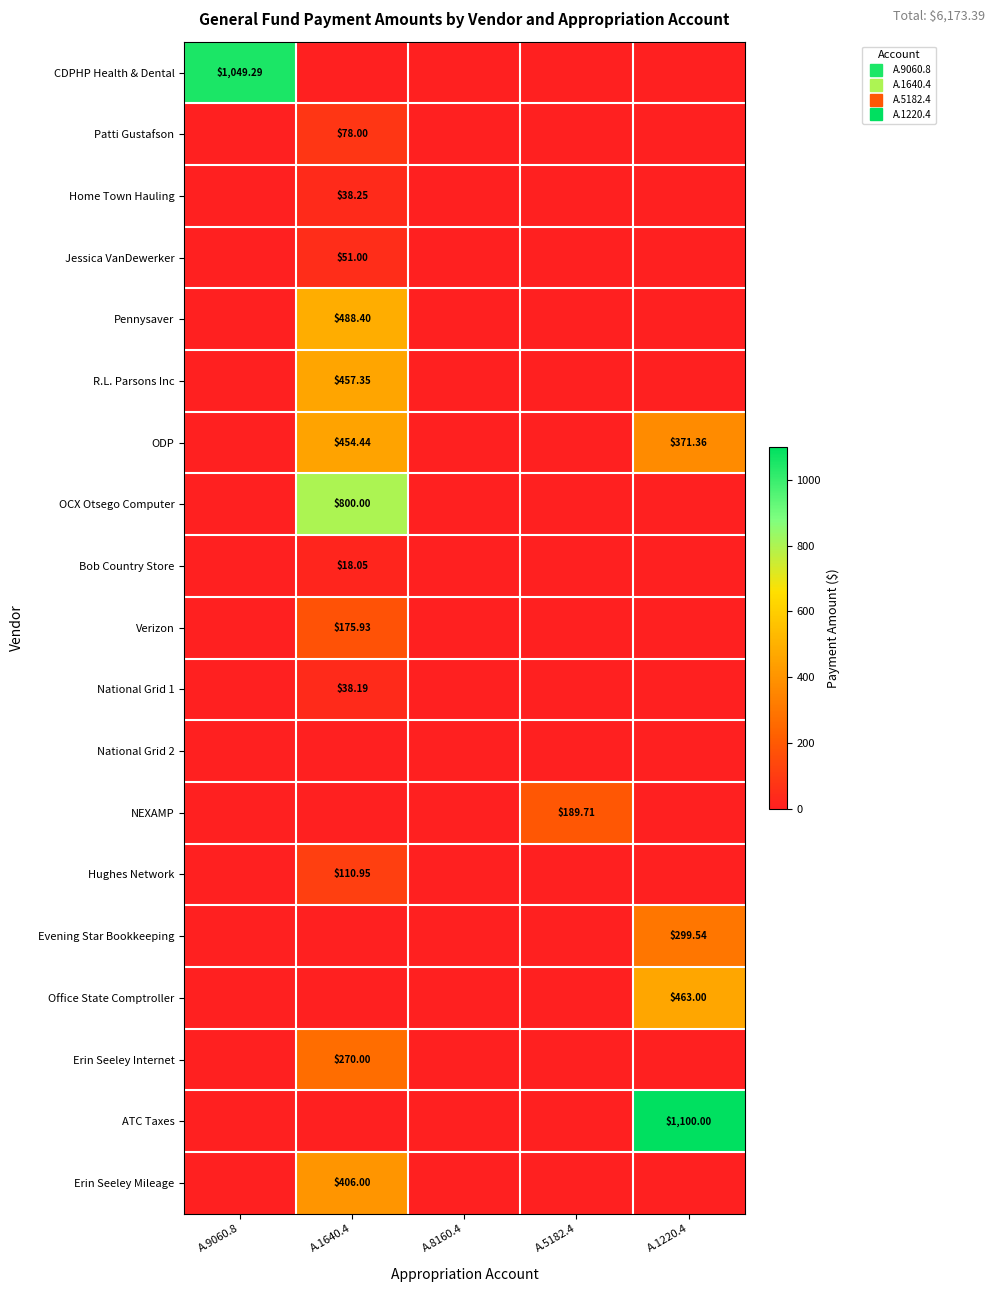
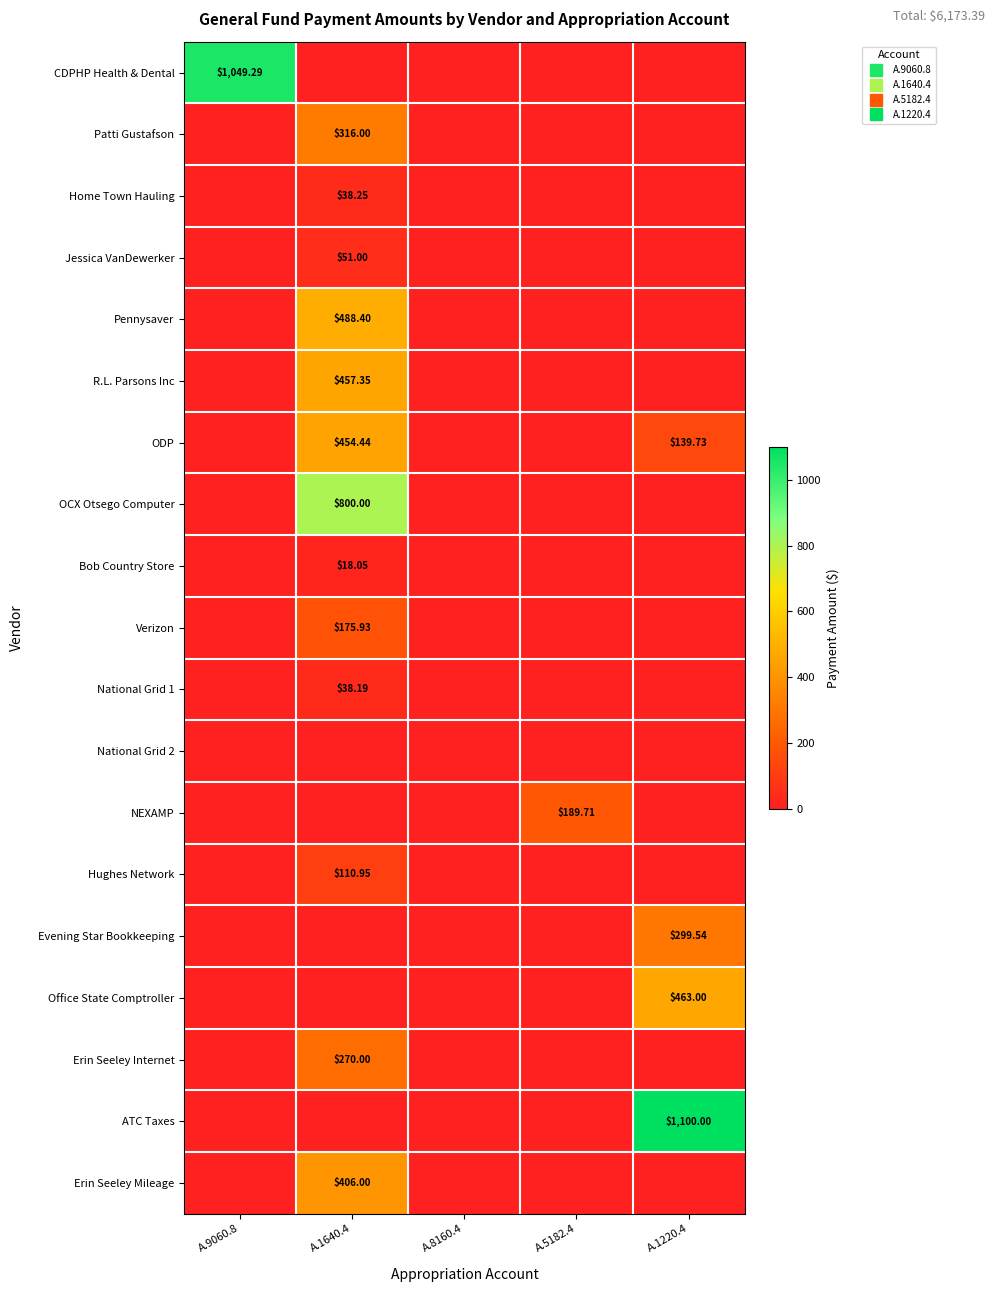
  {
    "CDPHP Health & Dental": {
      "A.9060.8": "$1,049.29"
    },
    "Patti Gustafson": {
-     "A.1640.4": "$78.00"
+     "A.1640.4": "$316.00"
    },
    "Home Town Hauling": {
      "A.1640.4": "$38.25"
    },
    "Jessica VanDewerker": {
      "A.1640.4": "$51.00"
    },
    "Pennysaver": {
      "A.1640.4": "$488.40"
    },
    "R.L. Parsons Inc": {
      "A.1640.4": "$457.35"
    },
    "ODP": {
      "A.1640.4": "$454.44",
-     "A.1220.4": "$371.36"
+     "A.1220.4": "$139.73"
    },
    "OCX Otsego Computer": {
      "A.1640.4": "$800.00"
    },
    "Bob Country Store": {
      "A.1640.4": "$18.05"
    },
    "Verizon": {
      "A.1640.4": "$175.93"
    },
    "National Grid 1": {
      "A.1640.4": "$38.19"
    },
    "NEXAMP": {
      "A.5182.4": "$189.71"
    },
    "Hughes Network": {
      "A.1640.4": "$110.95"
    },
    "Evening Star Bookkeeping": {
      "A.1220.4": "$299.54"
    },
    "Office State Comptroller": {
      "A.1220.4": "$463.00"
    },
    "Erin Seeley Internet": {
      "A.1640.4": "$270.00"
    },
    "ATC Taxes": {
      "A.1220.4": "$1,100.00"
    },
    "Erin Seeley Mileage": {
      "A.1640.4": "$406.00"
    }
  }
